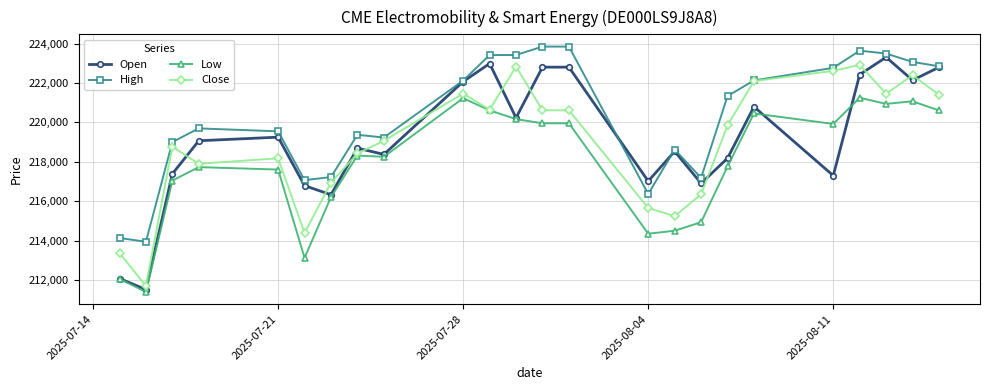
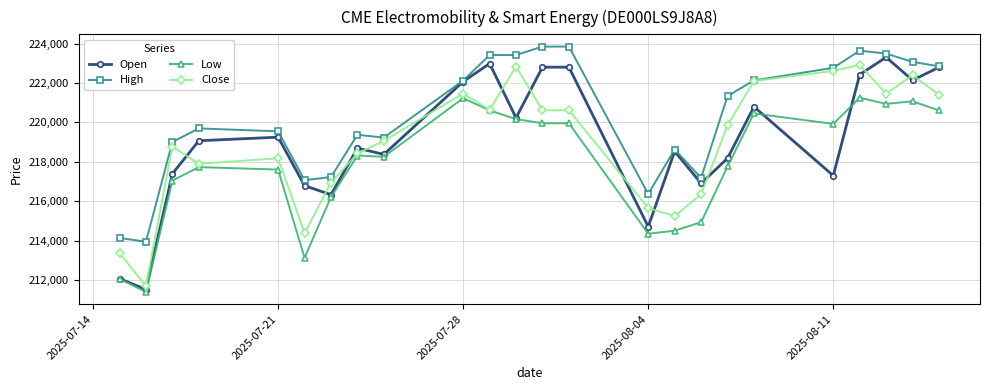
  {
    "Open": {
      "2025-07-21": "219,300",
-     "2025-08-04": "217,000",
+     "2025-08-04": "214,700",
      "2025-08-11": "217,300"
    },
    "Close": {
      "2025-07-21": "218,200",
      "2025-07-28": "221,500",
      "2025-08-04": "215,700",
      "2025-08-11": "222,600"
    }
  }
